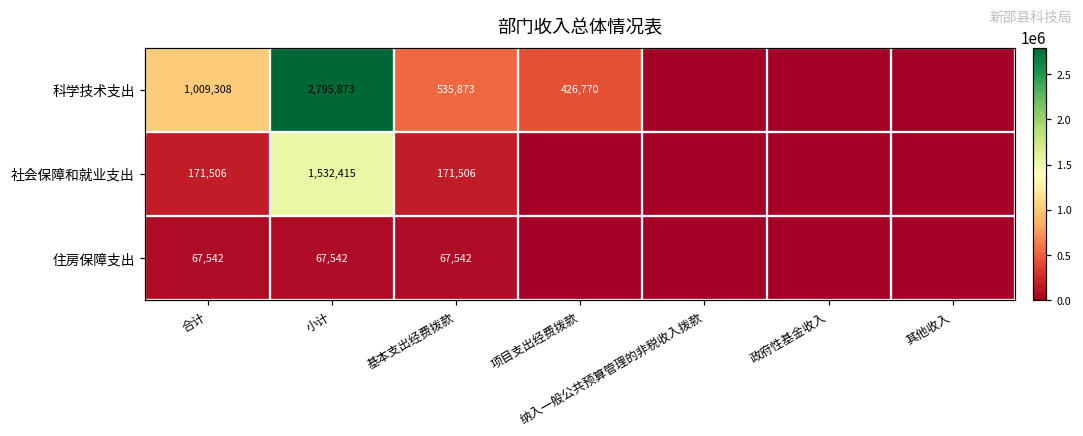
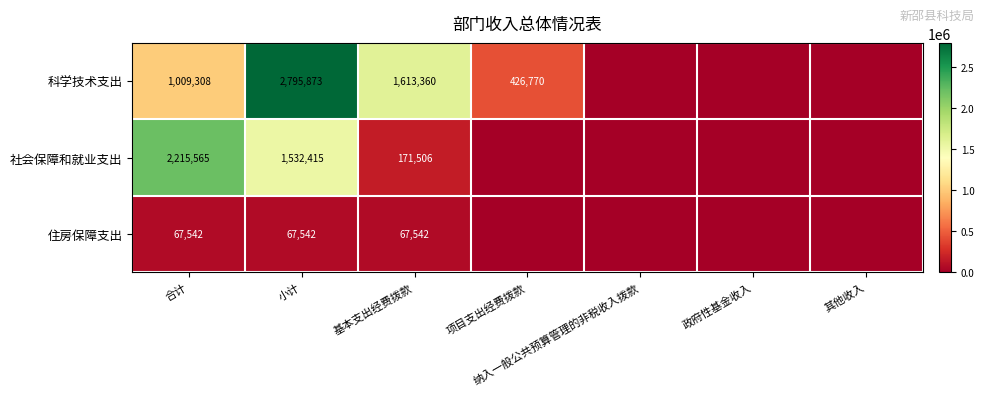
  {
    "科学技术支出": {
      "合计": "1,009,308",
      "小计": "2,795,873",
-     "基本支出经费拨款": "535,873",
+     "基本支出经费拨款": "1,613,360",
      "项目支出经费拨款": "426,770"
    },
    "社会保障和就业支出": {
-     "合计": "171,506",
+     "合计": "2,215,565",
      "小计": "1,532,415",
      "基本支出经费拨款": "171,506"
    },
    "住房保障支出": {
      "合计": "67,542",
      "小计": "67,542",
      "基本支出经费拨款": "67,542"
    }
  }
